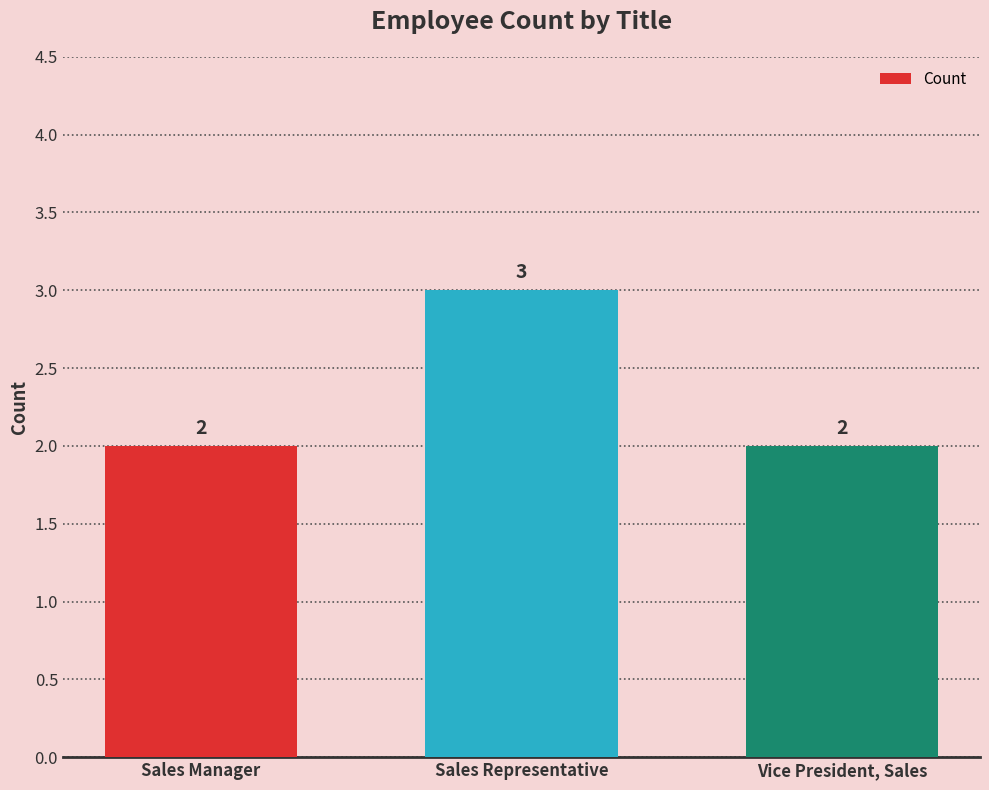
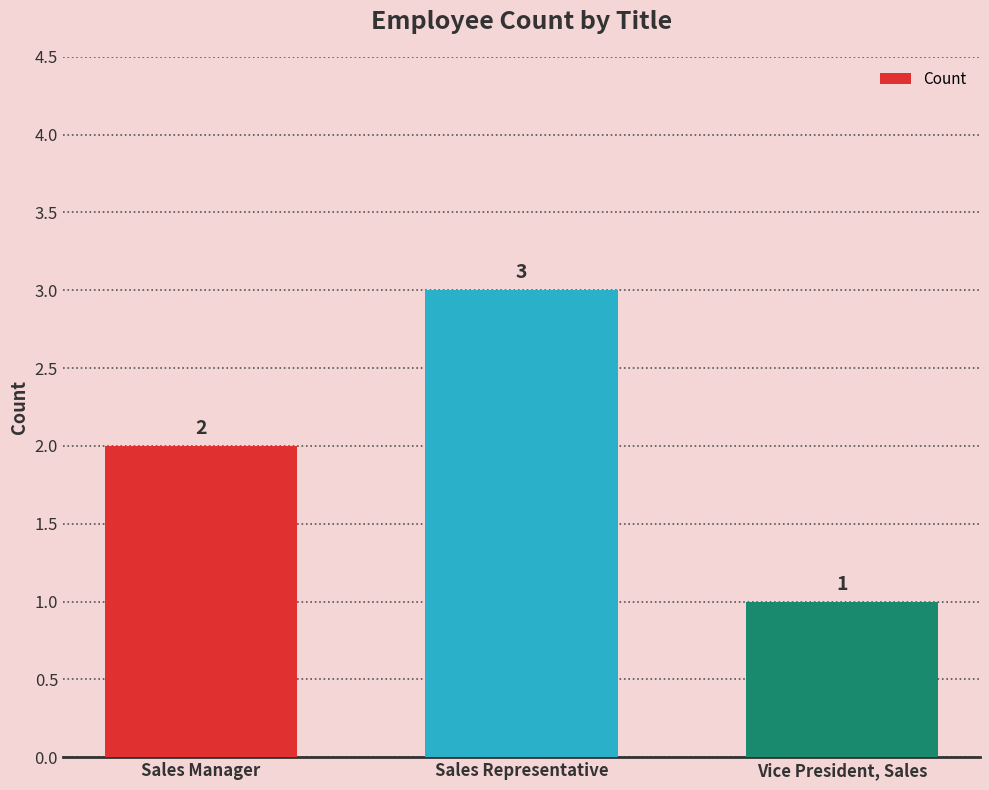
  {
    "Sales Manager": 2,
    "Sales Representative": 3,
-   "Vice President, Sales": 2
+   "Vice President, Sales": 1
  }
